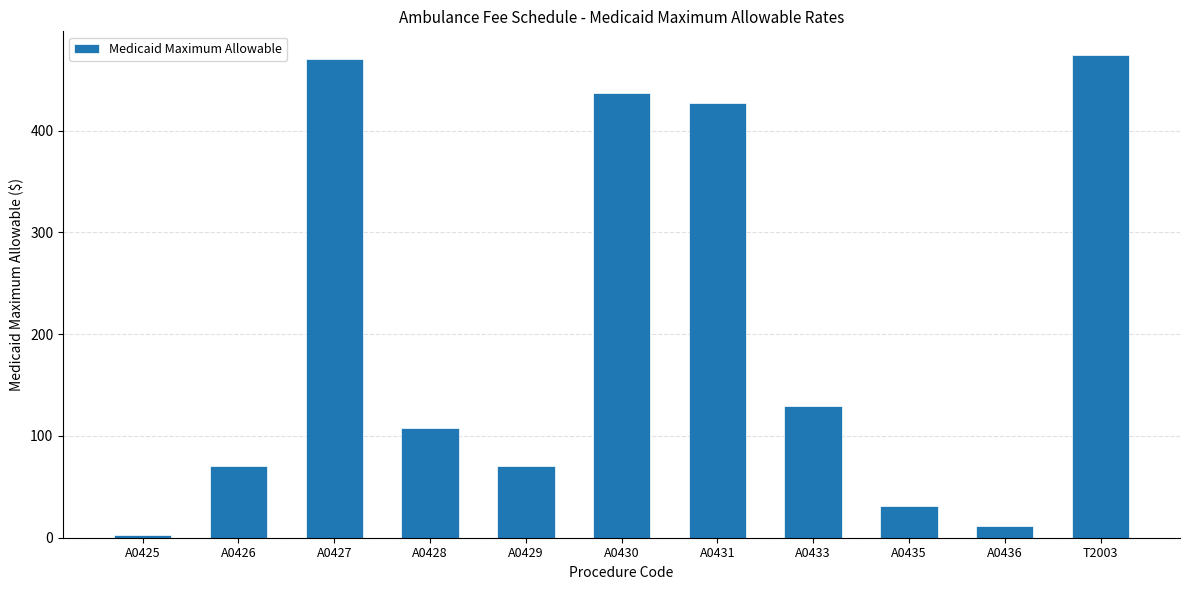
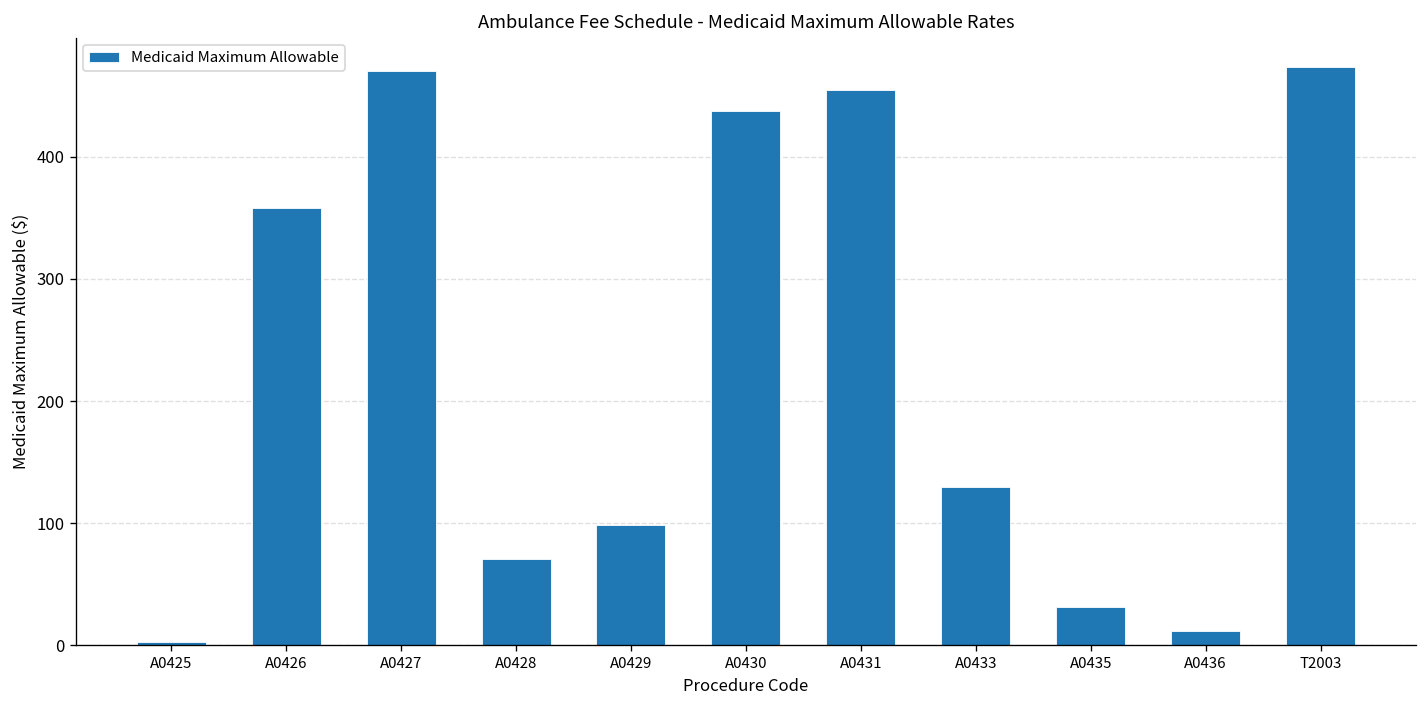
  {
    "A0425": 3,
-   "A0426": 71,
+   "A0426": 358,
    "A0427": 471,
-   "A0428": 108,
-   "A0429": 71,
+   "A0428": 71,
+   "A0429": 98,
    "A0430": 437,
-   "A0431": 427,
+   "A0431": 455,
    "A0433": 129,
    "A0435": 32,
    "A0436": 11,
    "T2003": 474
  }
